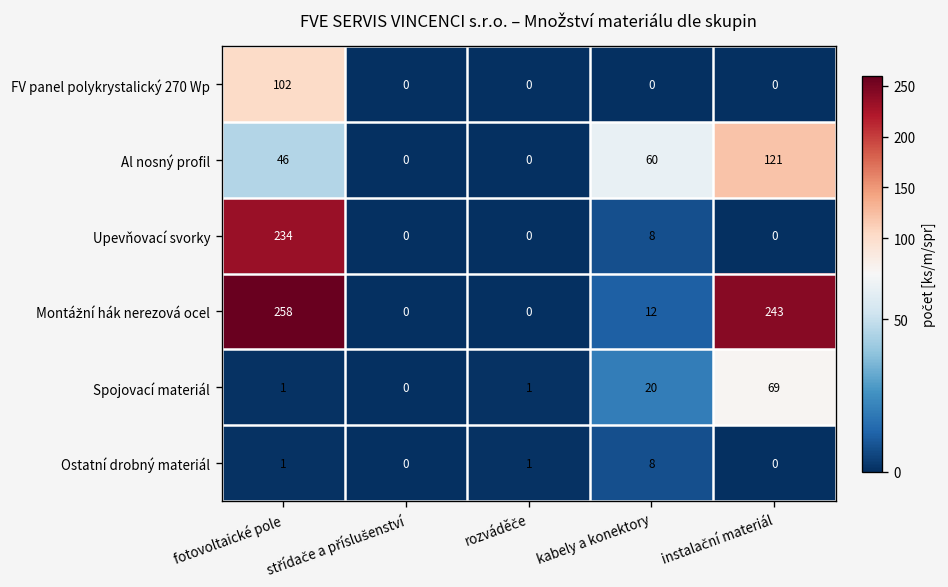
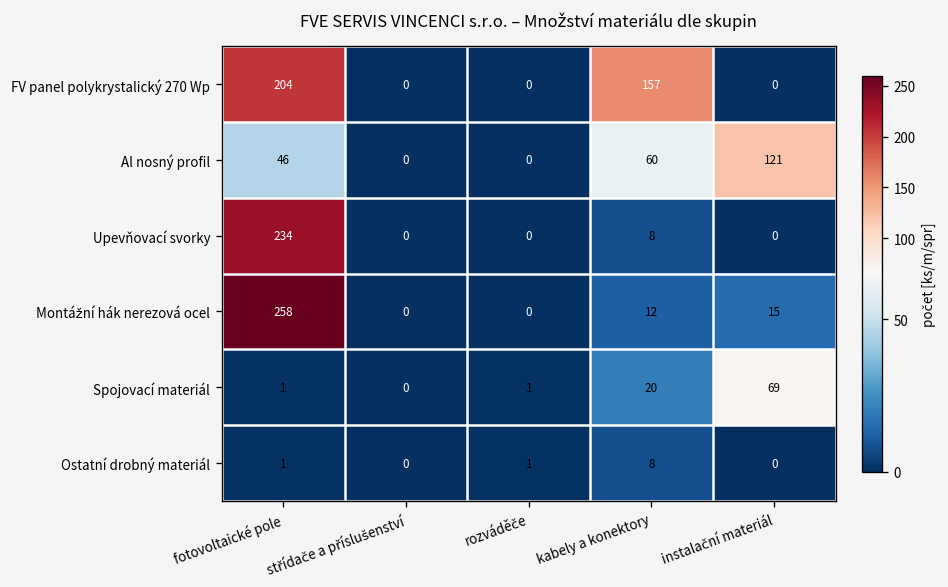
  {
    "FV panel polykrystalický 270 Wp": {
-     "fotovoltaické pole": 102,
+     "fotovoltaické pole": 204,
      "střídače a příslušenství": 0,
      "rozváděče": 0,
-     "kabely a konektory": 0,
+     "kabely a konektory": 157,
      "instalační materiál": 0
    },
    "Al nosný profil": {
      "fotovoltaické pole": 46,
      "střídače a příslušenství": 0,
      "rozváděče": 0,
      "kabely a konektory": 60,
      "instalační materiál": 121
    },
    "Upevňovací svorky": {
      "fotovoltaické pole": 234,
      "střídače a příslušenství": 0,
      "rozváděče": 0,
      "kabely a konektory": 8,
      "instalační materiál": 0
    },
    "Montážní hák nerezová ocel": {
      "fotovoltaické pole": 258,
      "střídače a příslušenství": 0,
      "rozváděče": 0,
      "kabely a konektory": 12,
-     "instalační materiál": 243
+     "instalační materiál": 15
    },
    "Spojovací materiál": {
      "fotovoltaické pole": 1,
      "střídače a příslušenství": 0,
      "rozváděče": 1,
      "kabely a konektory": 20,
      "instalační materiál": 69
    },
    "Ostatní drobný materiál": {
      "fotovoltaické pole": 1,
      "střídače a příslušenství": 0,
      "rozváděče": 1,
      "kabely a konektory": 8,
      "instalační materiál": 0
    }
  }
